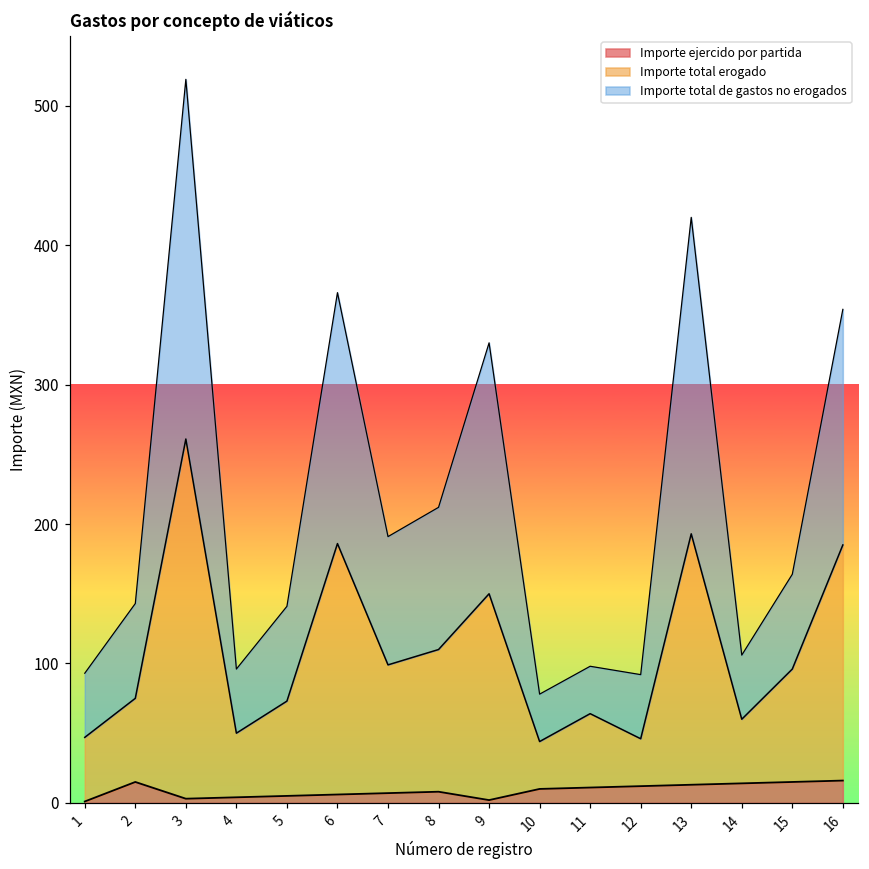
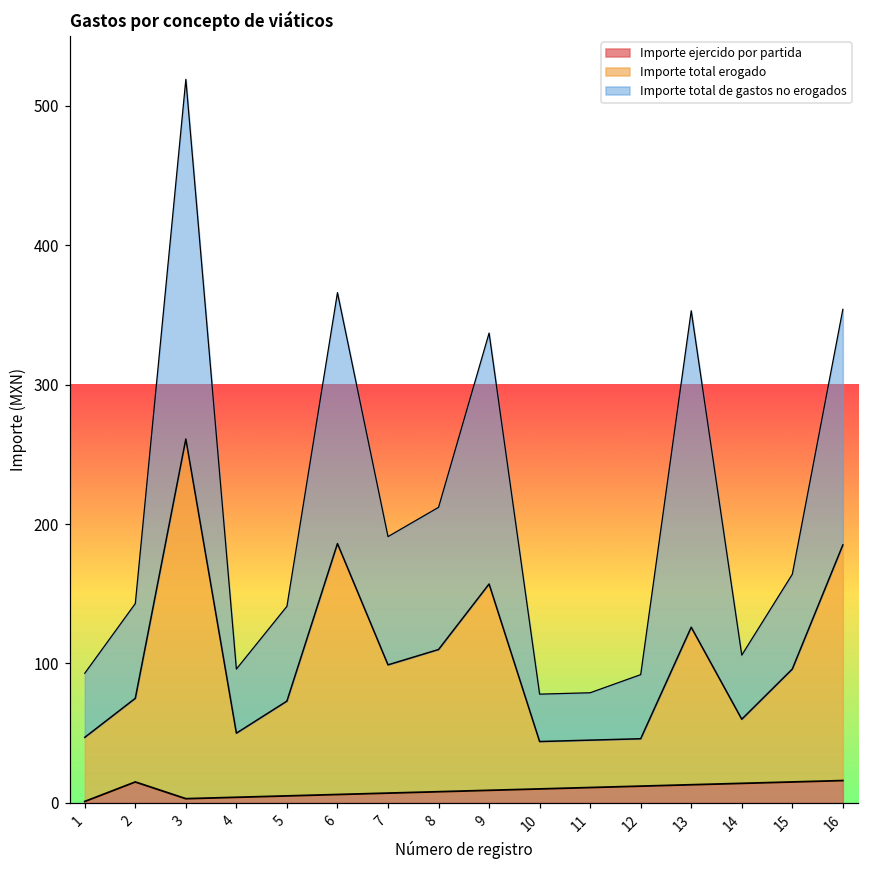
  {
    "Importe ejercido por partida": {
      "1": 1,
      "2": 15,
      "3": 3,
      "4": 4,
      "5": 5,
      "6": 6,
      "7": 7,
      "8": 8,
-     "9": 2,
+     "9": 9,
      "10": 10,
      "11": 11,
      "12": 12,
      "13": 13,
      "14": 14,
      "15": 15,
      "16": 16
    },
    "Importe total erogado": {
      "1": 46,
      "2": 60,
      "3": 258,
      "4": 46,
      "5": 68,
      "6": 180,
      "7": 92,
      "8": 102,
      "9": 148,
      "10": 34,
-     "11": 53,
+     "11": 34,
      "12": 34,
-     "13": 180,
+     "13": 113,
      "14": 46,
      "15": 81,
      "16": 169
    },
    "Importe total de gastos no erogados": {
      "1": 46,
      "2": 68,
      "3": 258,
      "4": 46,
      "5": 68,
      "6": 180,
      "7": 92,
      "8": 102,
      "9": 180,
      "10": 34,
      "11": 34,
      "12": 46,
      "13": 227,
      "14": 46,
      "15": 68,
      "16": 169
    }
  }
